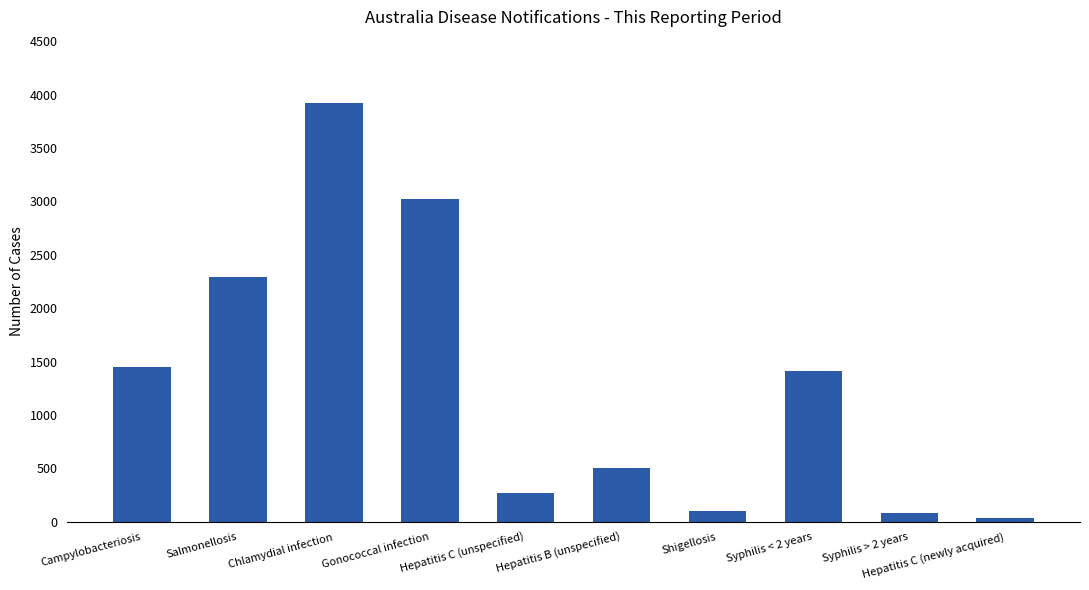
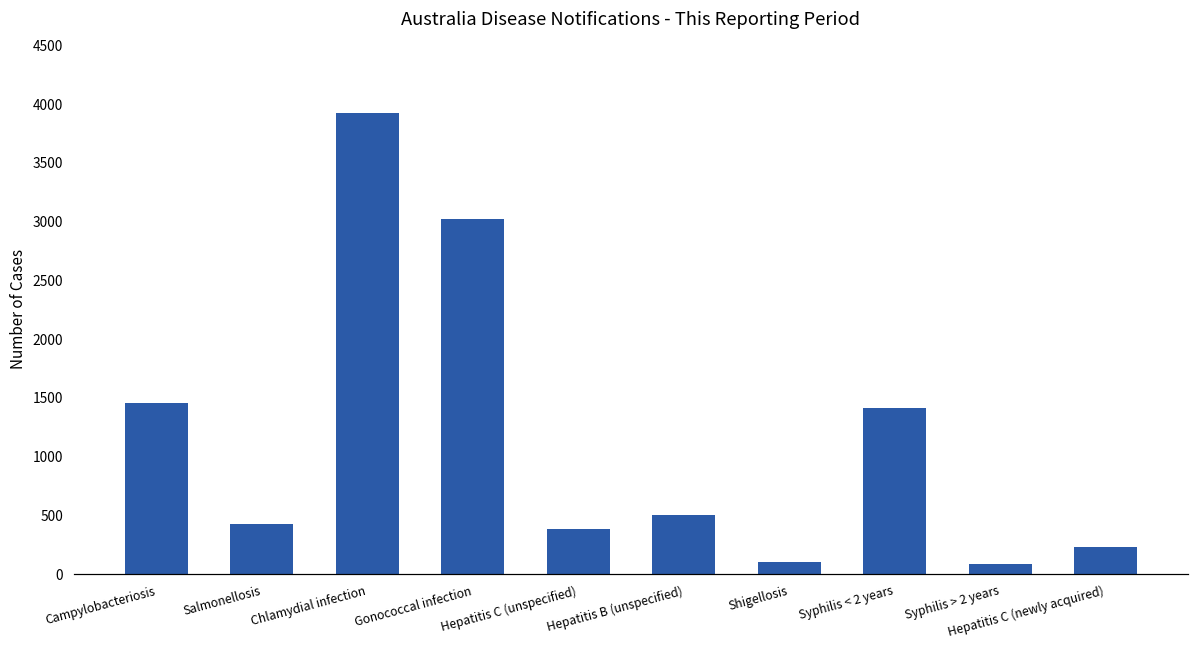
  {
    "Campylobacteriosis": 1450,
-   "Salmonellosis": 2290,
+   "Salmonellosis": 420,
    "Chlamydial infection": 3930,
    "Gonococcal infection": 3030,
-   "Hepatitis C (unspecified)": 270,
+   "Hepatitis C (unspecified)": 380,
    "Hepatitis B (unspecified)": 500,
    "Shigellosis": 100,
    "Syphilis < 2 years": 1420,
    "Syphilis > 2 years": 90,
-   "Hepatitis C (newly acquired)": 40
+   "Hepatitis C (newly acquired)": 230
  }
